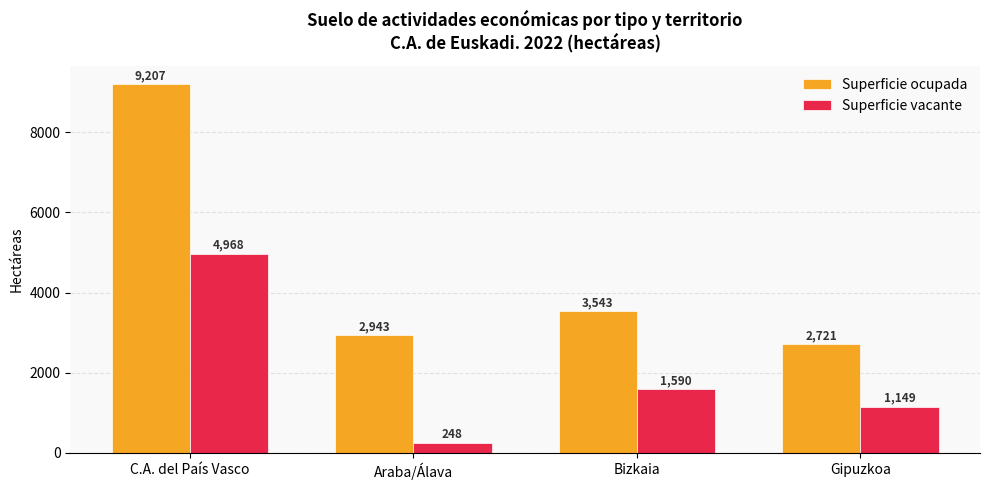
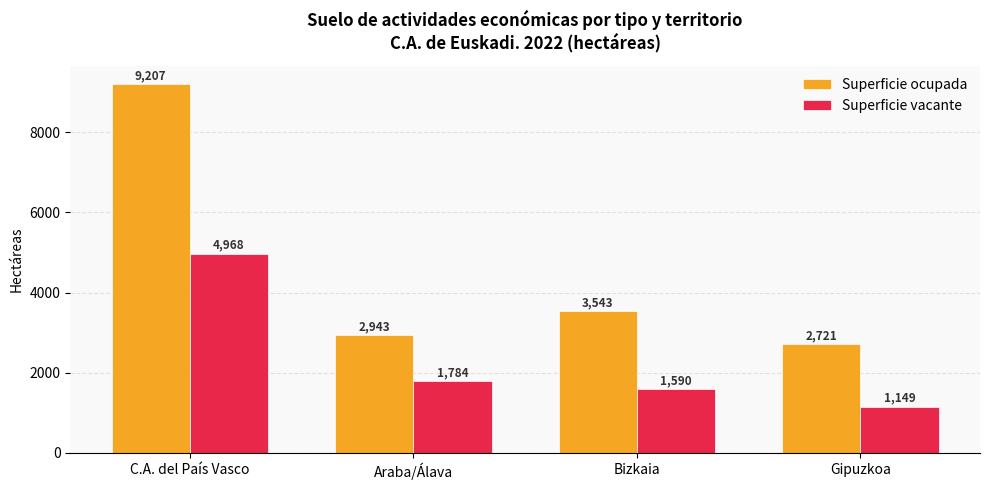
  {
    "Superficie ocupada": {
      "C.A. del País Vasco": "9,207",
      "Araba/Álava": "2,943",
      "Bizkaia": "3,543",
      "Gipuzkoa": "2,721"
    },
    "Superficie vacante": {
      "C.A. del País Vasco": "4,968",
-     "Araba/Álava": "248",
+     "Araba/Álava": "1,784",
      "Bizkaia": "1,590",
      "Gipuzkoa": "1,149"
    }
  }
